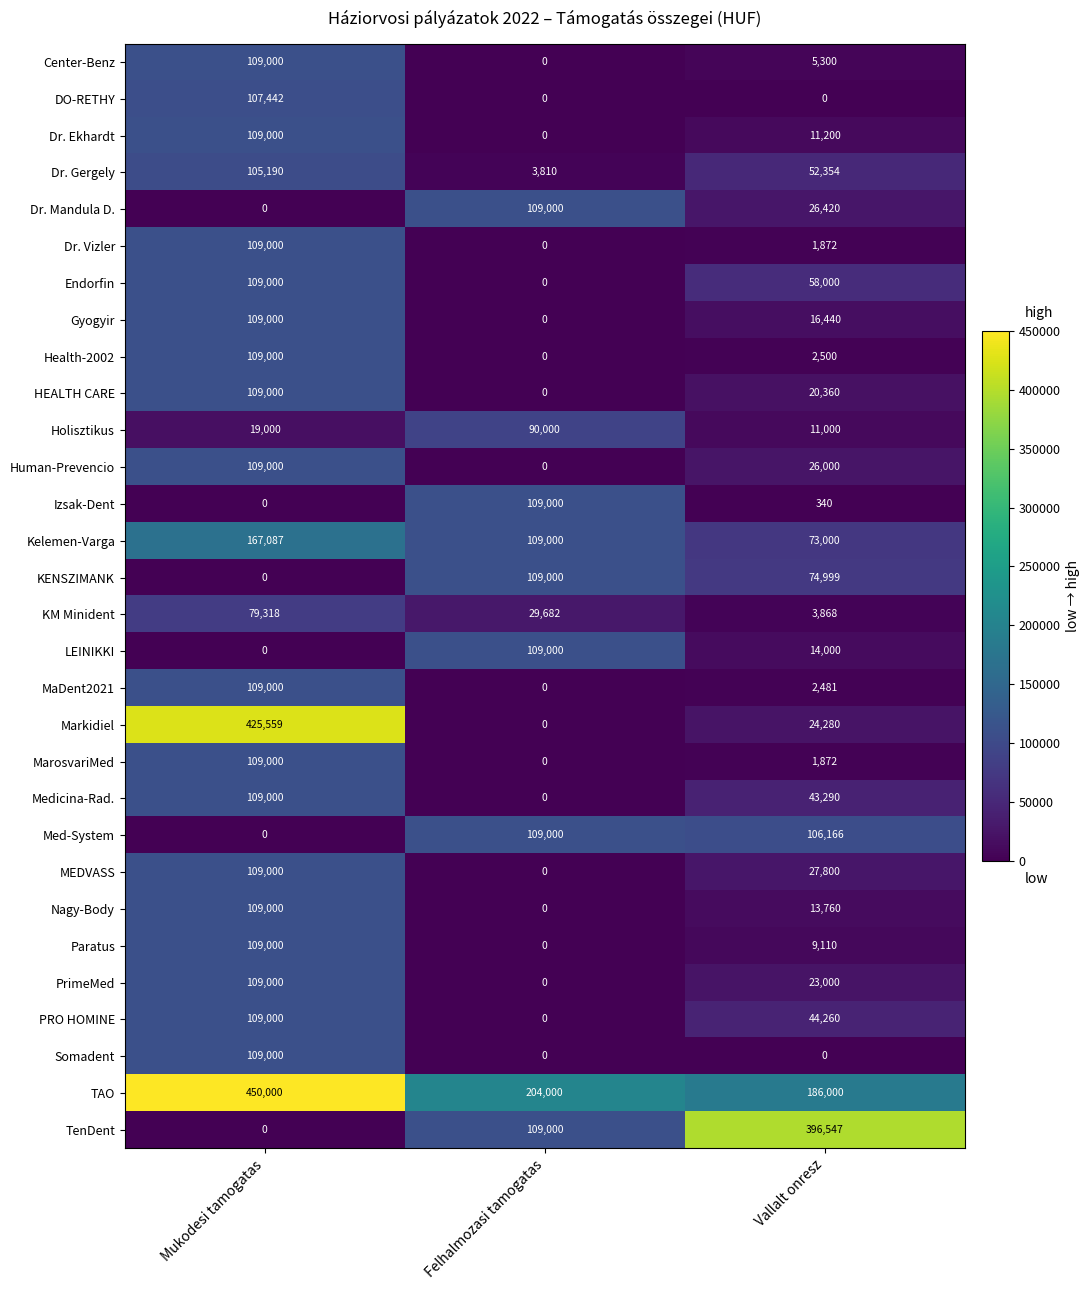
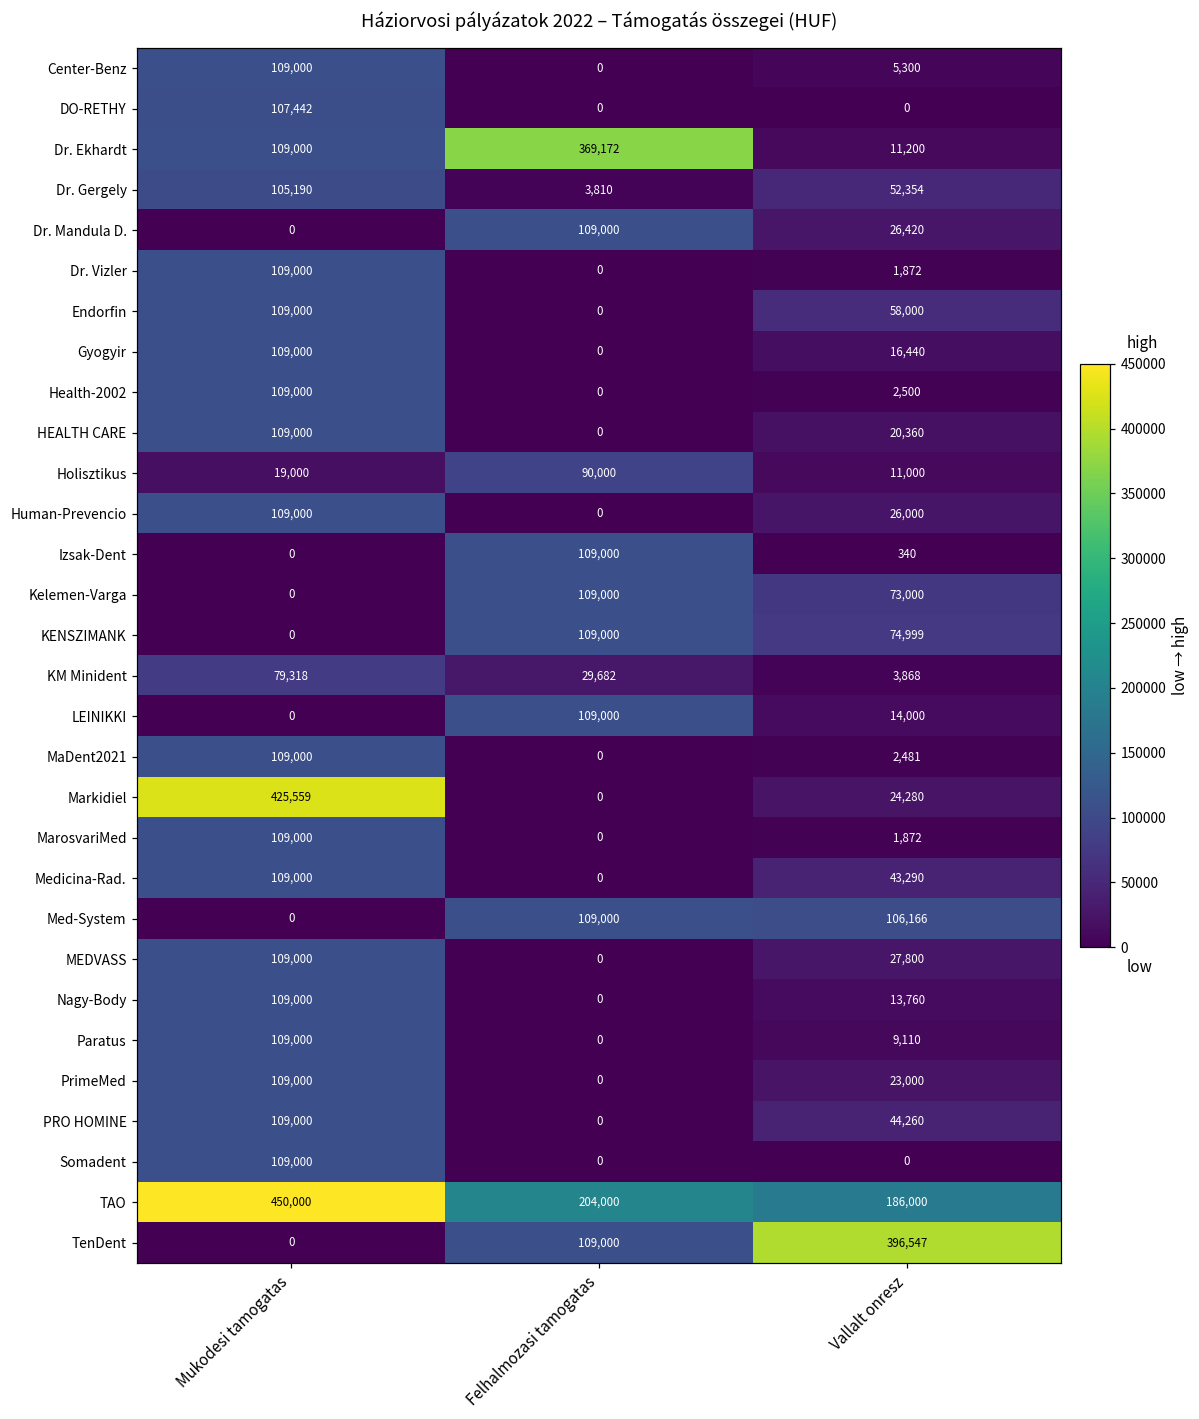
  {
    "Center-Benz": {
      "Mukodesi tamogatas": "109,000",
      "Felhalmozasi tamogatas": "0",
      "Vallalt onresz": "5,300"
    },
    "DO-RETHY": {
      "Mukodesi tamogatas": "107,442",
      "Felhalmozasi tamogatas": "0",
      "Vallalt onresz": "0"
    },
    "Dr. Ekhardt": {
      "Mukodesi tamogatas": "109,000",
-     "Felhalmozasi tamogatas": "0",
+     "Felhalmozasi tamogatas": "369,172",
      "Vallalt onresz": "11,200"
    },
    "Dr. Gergely": {
      "Mukodesi tamogatas": "105,190",
      "Felhalmozasi tamogatas": "3,810",
      "Vallalt onresz": "52,354"
    },
    "Dr. Mandula D.": {
      "Mukodesi tamogatas": "0",
      "Felhalmozasi tamogatas": "109,000",
      "Vallalt onresz": "26,420"
    },
    "Dr. Vizler": {
      "Mukodesi tamogatas": "109,000",
      "Felhalmozasi tamogatas": "0",
      "Vallalt onresz": "1,872"
    },
    "Endorfin": {
      "Mukodesi tamogatas": "109,000",
      "Felhalmozasi tamogatas": "0",
      "Vallalt onresz": "58,000"
    },
    "Gyogyir": {
      "Mukodesi tamogatas": "109,000",
      "Felhalmozasi tamogatas": "0",
      "Vallalt onresz": "16,440"
    },
    "Health-2002": {
      "Mukodesi tamogatas": "109,000",
      "Felhalmozasi tamogatas": "0",
      "Vallalt onresz": "2,500"
    },
    "HEALTH CARE": {
      "Mukodesi tamogatas": "109,000",
      "Felhalmozasi tamogatas": "0",
      "Vallalt onresz": "20,360"
    },
    "Holisztikus": {
      "Mukodesi tamogatas": "19,000",
      "Felhalmozasi tamogatas": "90,000",
      "Vallalt onresz": "11,000"
    },
    "Human-Prevencio": {
      "Mukodesi tamogatas": "109,000",
      "Felhalmozasi tamogatas": "0",
      "Vallalt onresz": "26,000"
    },
    "Izsak-Dent": {
      "Mukodesi tamogatas": "0",
      "Felhalmozasi tamogatas": "109,000",
      "Vallalt onresz": "340"
    },
    "Kelemen-Varga": {
-     "Mukodesi tamogatas": "167,087",
+     "Mukodesi tamogatas": "0",
      "Felhalmozasi tamogatas": "109,000",
      "Vallalt onresz": "73,000"
    },
    "KENSZIMANK": {
      "Mukodesi tamogatas": "0",
      "Felhalmozasi tamogatas": "109,000",
      "Vallalt onresz": "74,999"
    },
    "KM Minident": {
      "Mukodesi tamogatas": "79,318",
      "Felhalmozasi tamogatas": "29,682",
      "Vallalt onresz": "3,868"
    },
    "LEINIKKI": {
      "Mukodesi tamogatas": "0",
      "Felhalmozasi tamogatas": "109,000",
      "Vallalt onresz": "14,000"
    },
    "MaDent2021": {
      "Mukodesi tamogatas": "109,000",
      "Felhalmozasi tamogatas": "0",
      "Vallalt onresz": "2,481"
    },
    "Markidiel": {
      "Mukodesi tamogatas": "425,559",
      "Felhalmozasi tamogatas": "0",
      "Vallalt onresz": "24,280"
    },
    "MarosvariMed": {
      "Mukodesi tamogatas": "109,000",
      "Felhalmozasi tamogatas": "0",
      "Vallalt onresz": "1,872"
    },
    "Medicina-Rad.": {
      "Mukodesi tamogatas": "109,000",
      "Felhalmozasi tamogatas": "0",
      "Vallalt onresz": "43,290"
    },
    "Med-System": {
      "Mukodesi tamogatas": "0",
      "Felhalmozasi tamogatas": "109,000",
      "Vallalt onresz": "106,166"
    },
    "MEDVASS": {
      "Mukodesi tamogatas": "109,000",
      "Felhalmozasi tamogatas": "0",
      "Vallalt onresz": "27,800"
    },
    "Nagy-Body": {
      "Mukodesi tamogatas": "109,000",
      "Felhalmozasi tamogatas": "0",
      "Vallalt onresz": "13,760"
    },
    "Paratus": {
      "Mukodesi tamogatas": "109,000",
      "Felhalmozasi tamogatas": "0",
      "Vallalt onresz": "9,110"
    },
    "PrimeMed": {
      "Mukodesi tamogatas": "109,000",
      "Felhalmozasi tamogatas": "0",
      "Vallalt onresz": "23,000"
    },
    "PRO HOMINE": {
      "Mukodesi tamogatas": "109,000",
      "Felhalmozasi tamogatas": "0",
      "Vallalt onresz": "44,260"
    },
    "Somadent": {
      "Mukodesi tamogatas": "109,000",
      "Felhalmozasi tamogatas": "0",
      "Vallalt onresz": "0"
    },
    "TAO": {
      "Mukodesi tamogatas": "450,000",
      "Felhalmozasi tamogatas": "204,000",
      "Vallalt onresz": "186,000"
    },
    "TenDent": {
      "Mukodesi tamogatas": "0",
      "Felhalmozasi tamogatas": "109,000",
      "Vallalt onresz": "396,547"
    }
  }
